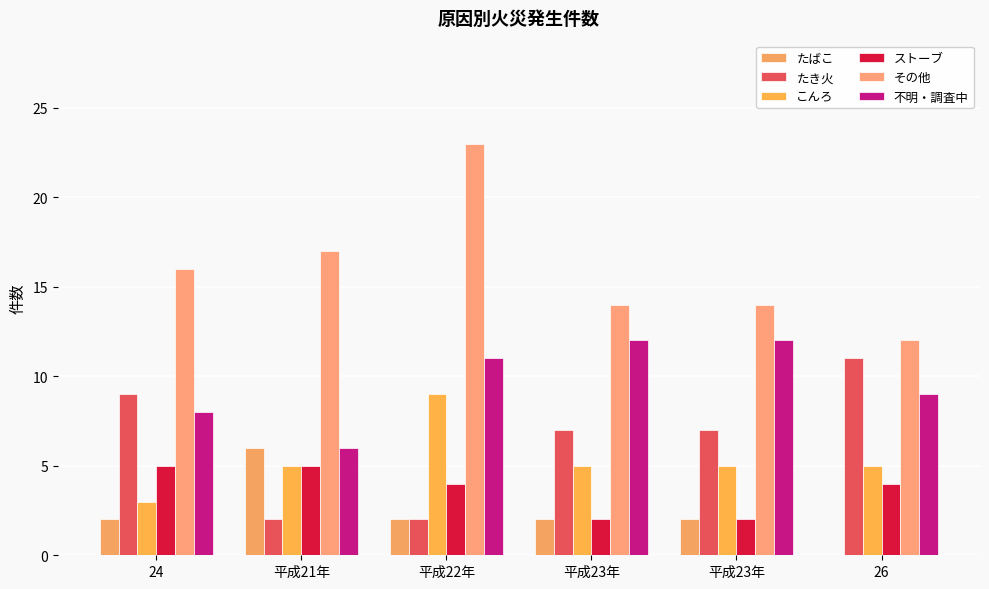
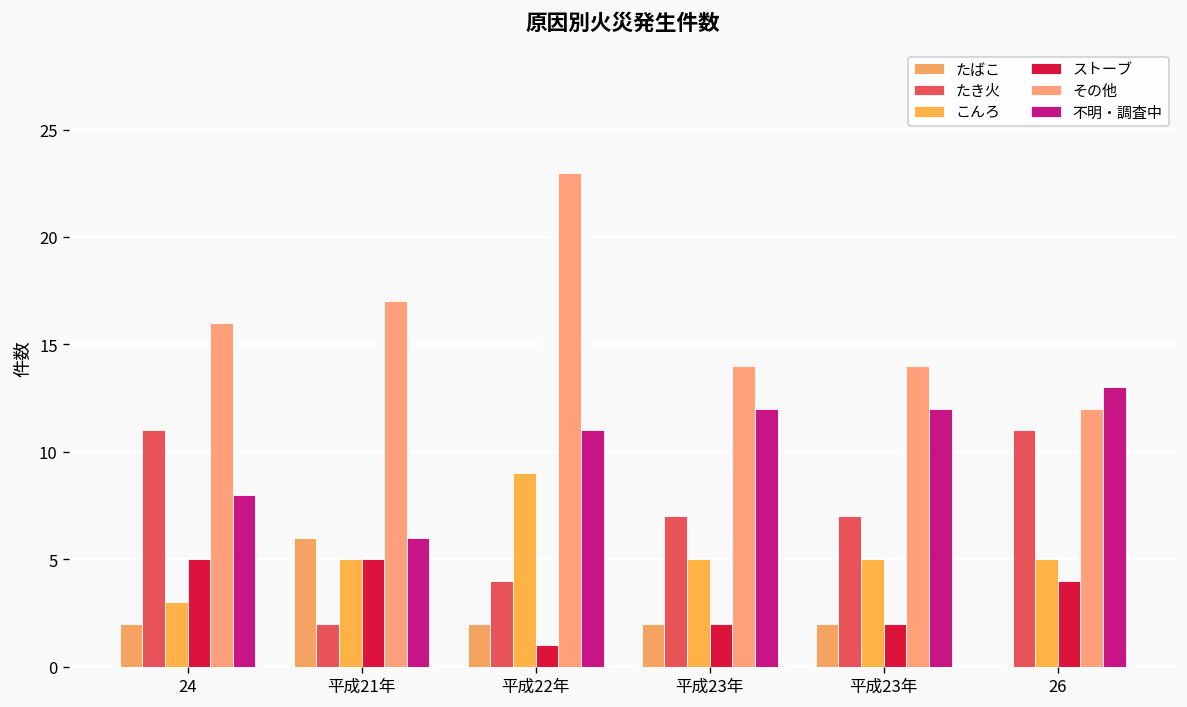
  {
    "たき火": {
-     "24": 9,
+     "24": 11,
      "平成21年": 2,
-     "平成22年": 2,
+     "平成22年": 4,
      "26": 11
    },
    "ストーブ": {
      "24": 5,
      "平成21年": 5,
-     "平成22年": 4,
+     "平成22年": 1,
      "26": 4
    },
    "不明・調査中": {
      "24": 8,
      "平成21年": 6,
      "平成22年": 11,
-     "26": 9
+     "26": 13
    }
  }
